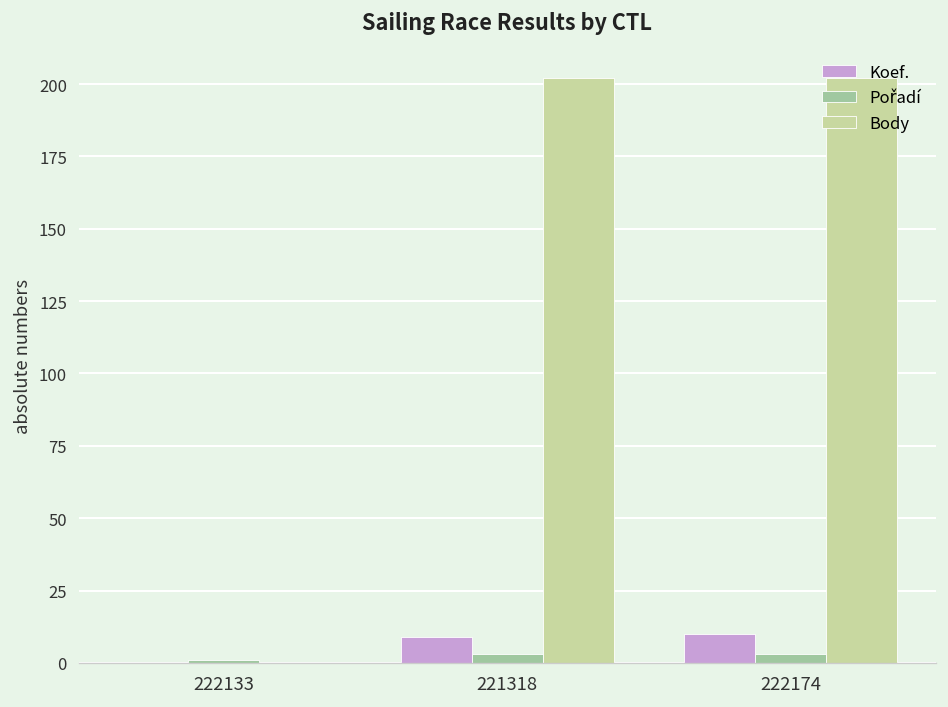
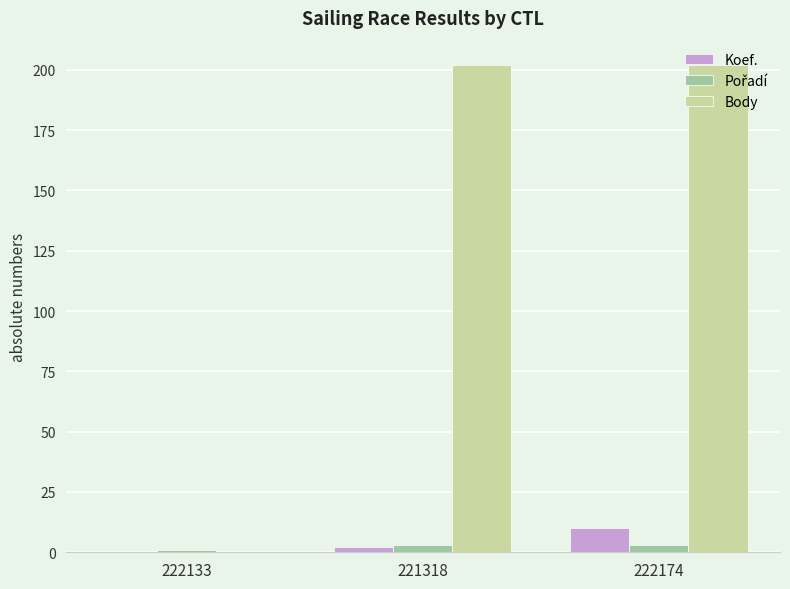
  {
    "Koef.": {
      "222133": 0,
-     "221318": 9,
+     "221318": 2,
      "222174": 10
    }
  }
